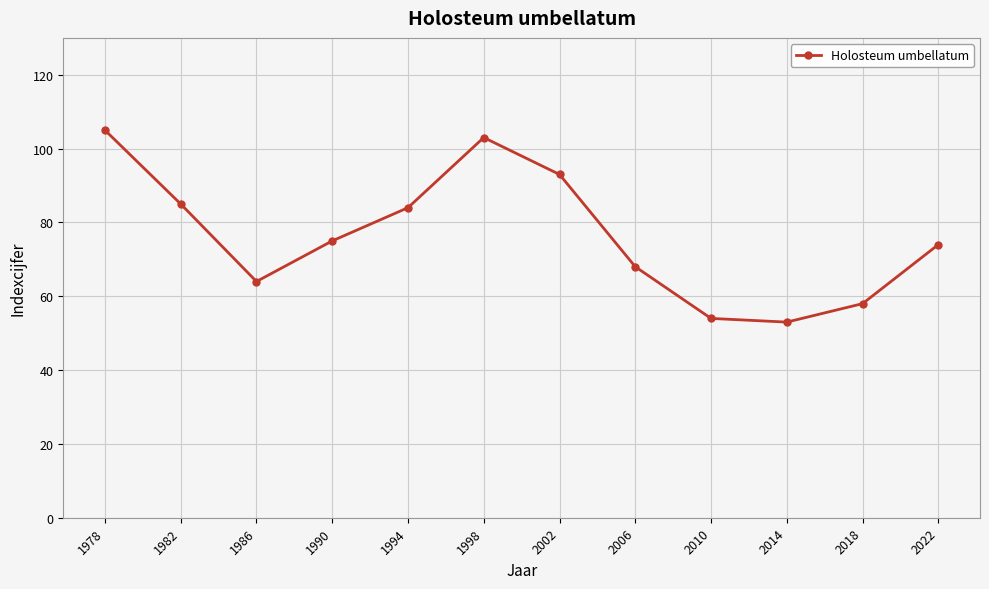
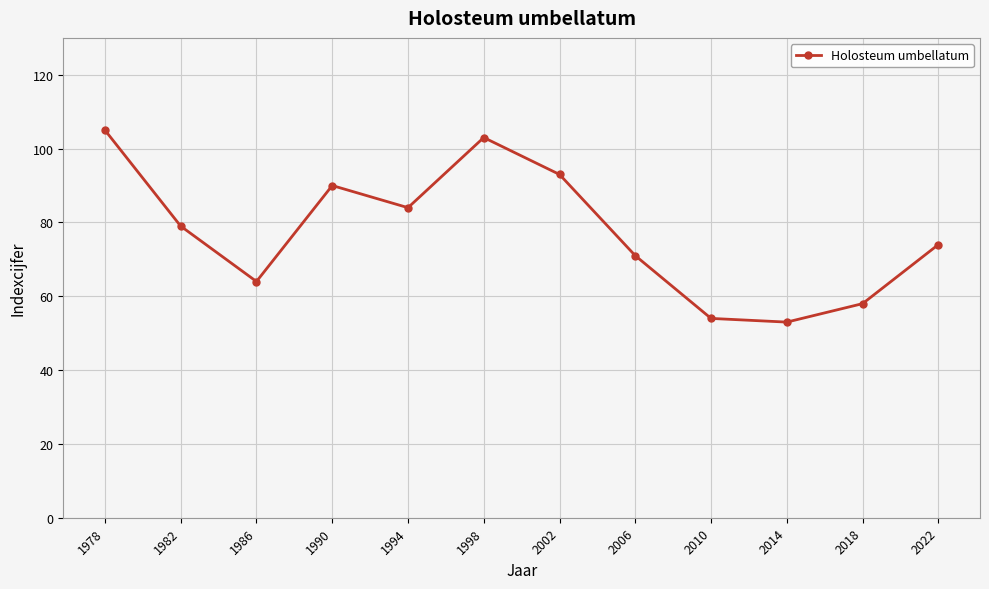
  {
    "1978": 105,
-   "1982": 85,
+   "1982": 79,
    "1986": 64,
-   "1990": 75,
+   "1990": 90,
    "1994": 84,
    "1998": 103,
    "2002": 93,
-   "2006": 68,
+   "2006": 71,
    "2010": 54,
    "2014": 53,
    "2018": 58,
    "2022": 74
  }
